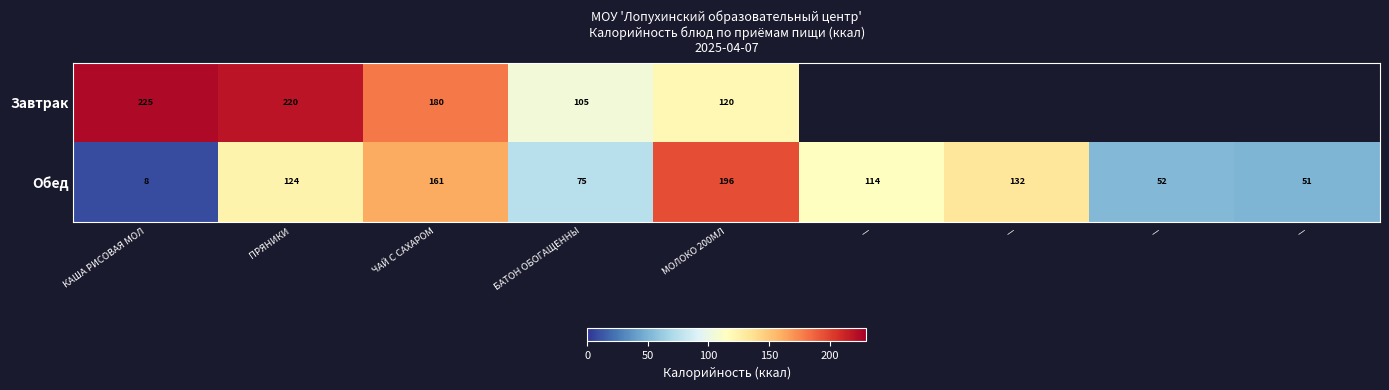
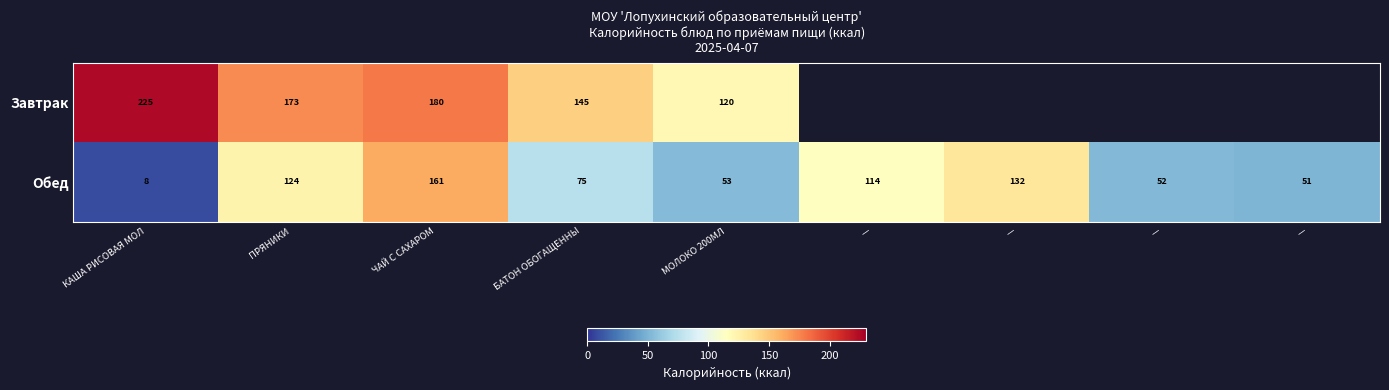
  {
    "Завтрак": {
      "КАША РИСОВАЯ МОЛ": 225,
-     "ПРЯНИКИ": 220,
+     "ПРЯНИКИ": 173,
      "ЧАЙ С САХАРОМ": 180,
-     "БАТОН ОБОГАЩЕННЫ": 105,
+     "БАТОН ОБОГАЩЕННЫ": 145,
      "МОЛОКО 200МЛ": 120
    },
    "Обед": {
      "КАША РИСОВАЯ МОЛ": 8,
      "ПРЯНИКИ": 124,
      "ЧАЙ С САХАРОМ": 161,
      "БАТОН ОБОГАЩЕННЫ": 75,
-     "МОЛОКО 200МЛ": 196
+     "МОЛОКО 200МЛ": 53
    }
  }
